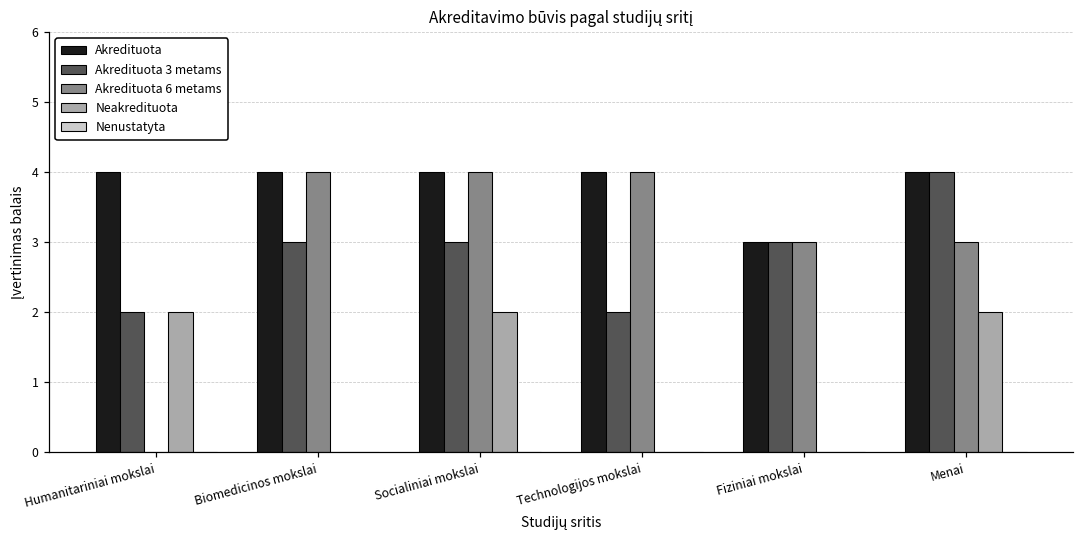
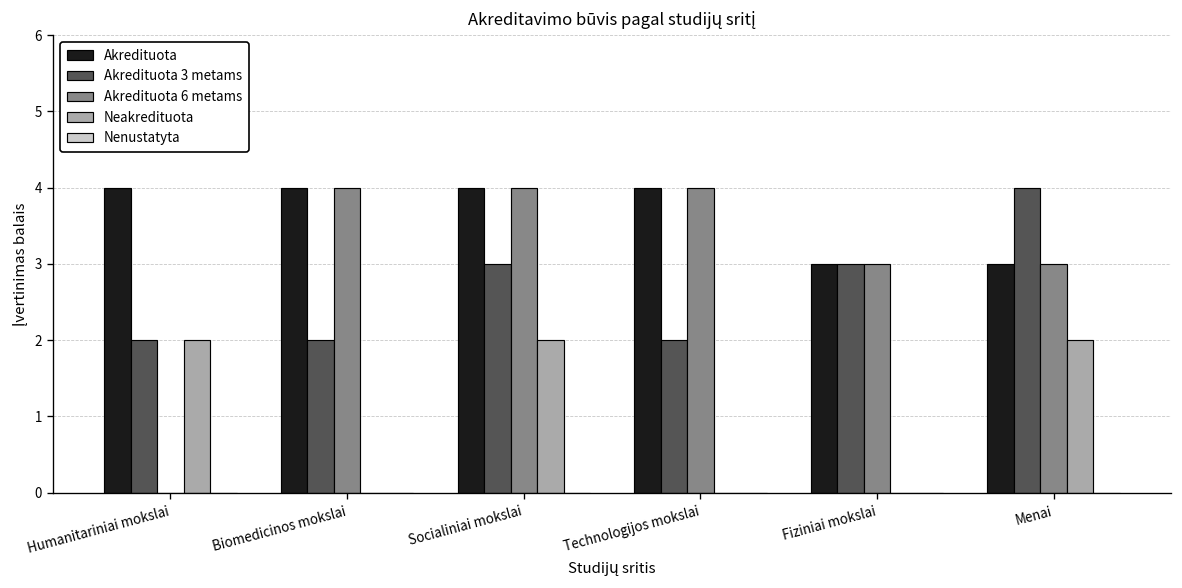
  {
    "Akredituota": {
      "Humanitariniai mokslai": 4,
      "Biomedicinos mokslai": 4,
      "Socialiniai mokslai": 4,
      "Technologijos mokslai": 4,
      "Fiziniai mokslai": 3,
-     "Menai": 4
+     "Menai": 3
    },
    "Akredituota 3 metams": {
      "Humanitariniai mokslai": 2,
-     "Biomedicinos mokslai": 3,
+     "Biomedicinos mokslai": 2,
      "Socialiniai mokslai": 3,
      "Technologijos mokslai": 2,
      "Fiziniai mokslai": 3,
      "Menai": 4
    }
  }
